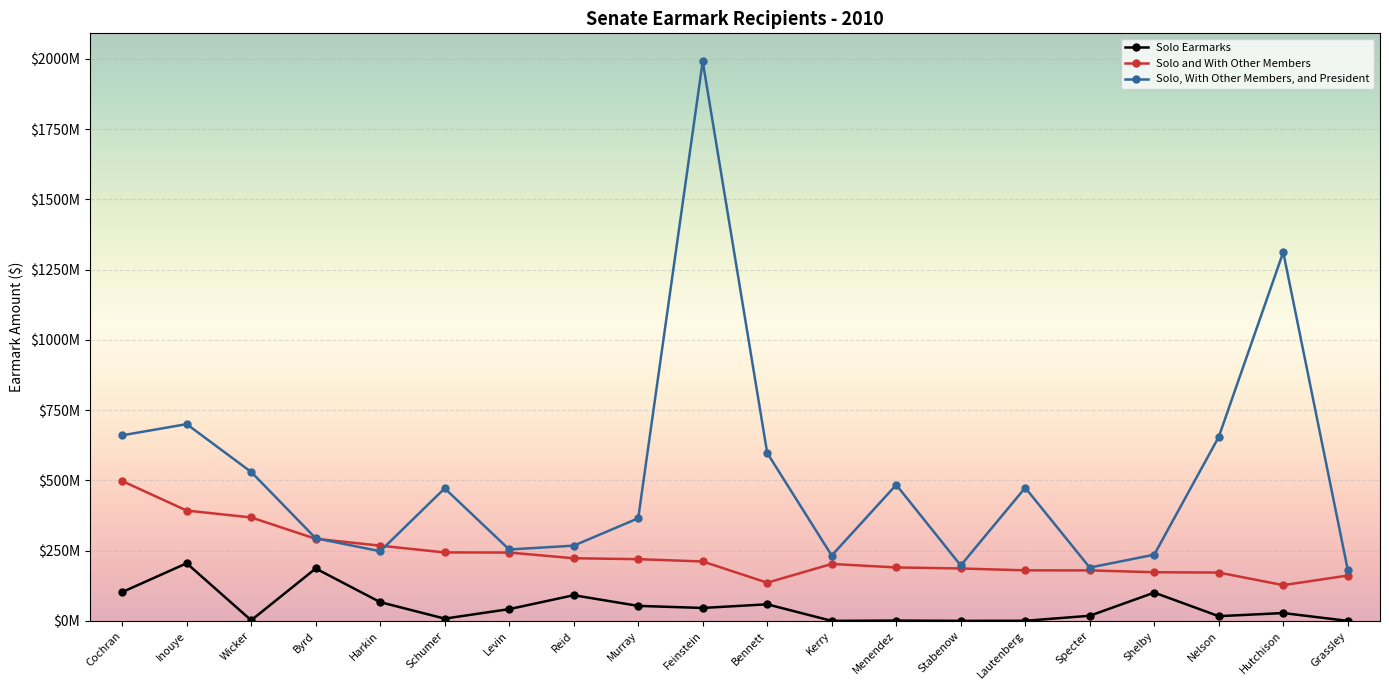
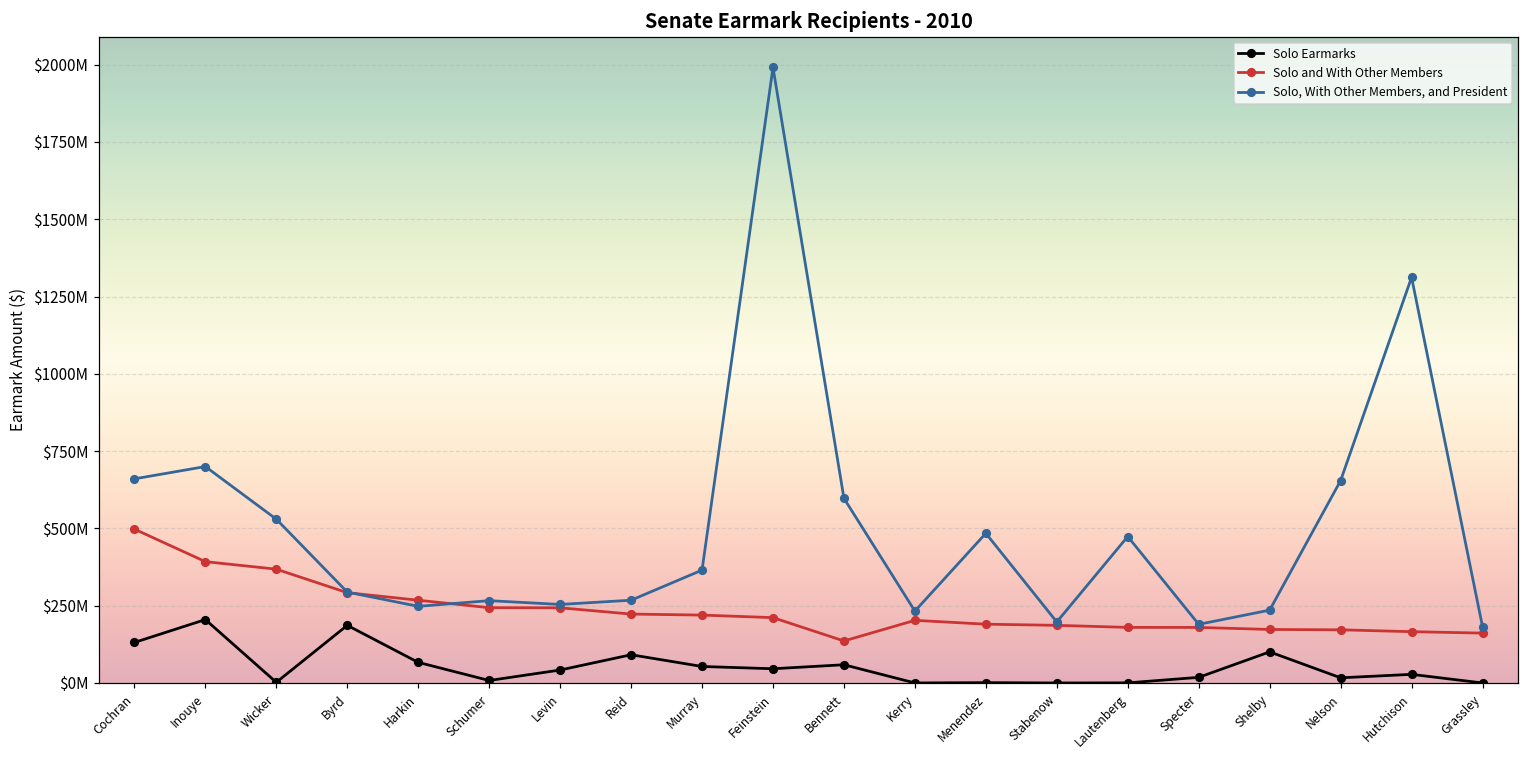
  {
    "Solo Earmarks": {
-     "Cochran": "$100000000",
+     "Cochran": "$130000000",
      "Inouye": "$200000000",
      "Wicker": "$0",
      "Byrd": "$190000000",
      "Harkin": "$70000000",
      "Schumer": "$10000000",
      "Levin": "$40000000",
      "Reid": "$90000000",
      "Murray": "$50000000",
      "Feinstein": "$50000000",
      "Bennett": "$60000000",
      "Kerry": "$0",
      "Menendez": "$0",
      "Stabenow": "$0",
      "Lautenberg": "$0",
      "Specter": "$20000000",
      "Shelby": "$100000000",
      "Nelson": "$20000000",
      "Hutchison": "$30000000",
      "Grassley": "$0"
    },
    "Solo and With Other Members": {
      "Cochran": "$500000000",
      "Inouye": "$390000000",
      "Wicker": "$370000000",
      "Harkin": "$270000000",
      "Schumer": "$240000000",
      "Levin": "$240000000",
      "Reid": "$220000000",
      "Murray": "$220000000",
      "Feinstein": "$210000000",
      "Bennett": "$140000000",
      "Kerry": "$200000000",
      "Menendez": "$190000000",
      "Stabenow": "$190000000",
      "Lautenberg": "$180000000",
      "Specter": "$180000000",
      "Shelby": "$170000000",
      "Nelson": "$170000000",
-     "Hutchison": "$130000000",
+     "Hutchison": "$170000000",
      "Grassley": "$160000000"
    },
    "Solo, With Other Members, and President": {
      "Cochran": "$660000000",
      "Inouye": "$700000000",
      "Wicker": "$530000000",
      "Harkin": "$250000000",
-     "Schumer": "$470000000",
+     "Schumer": "$270000000",
      "Levin": "$250000000",
      "Reid": "$270000000",
      "Murray": "$370000000",
      "Feinstein": "$1990000000",
      "Bennett": "$600000000",
      "Kerry": "$230000000",
      "Menendez": "$480000000",
      "Stabenow": "$200000000",
      "Lautenberg": "$470000000",
      "Specter": "$190000000",
      "Shelby": "$240000000",
      "Nelson": "$650000000",
      "Hutchison": "$1310000000",
      "Grassley": "$180000000"
    }
  }
